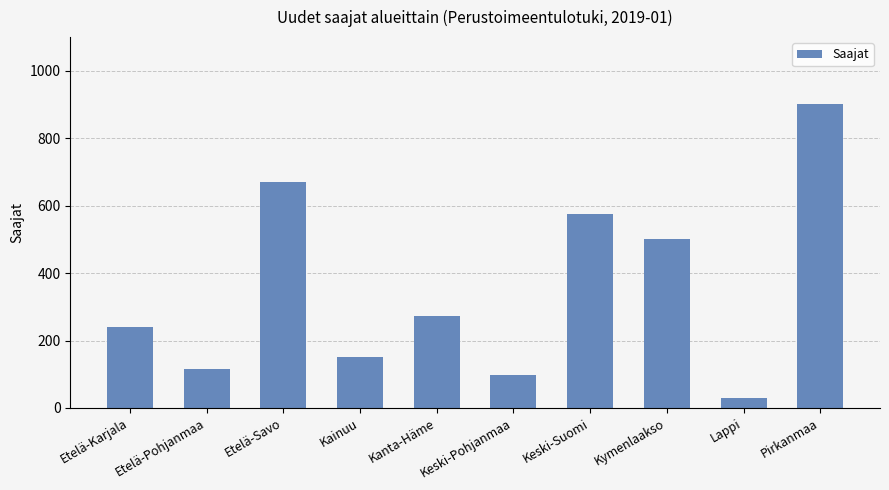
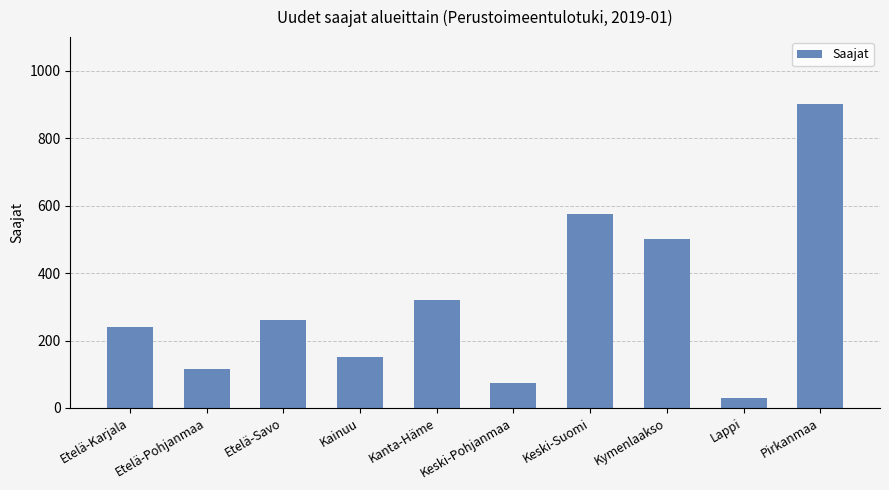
  {
    "Etelä-Karjala": 240,
    "Etelä-Pohjanmaa": 120,
-   "Etelä-Savo": 670,
+   "Etelä-Savo": 260,
    "Kainuu": 150,
-   "Kanta-Häme": 270,
-   "Keski-Pohjanmaa": 100,
+   "Kanta-Häme": 320,
+   "Keski-Pohjanmaa": 70,
    "Keski-Suomi": 580,
    "Kymenlaakso": 500,
    "Lappi": 30,
    "Pirkanmaa": 900
  }
